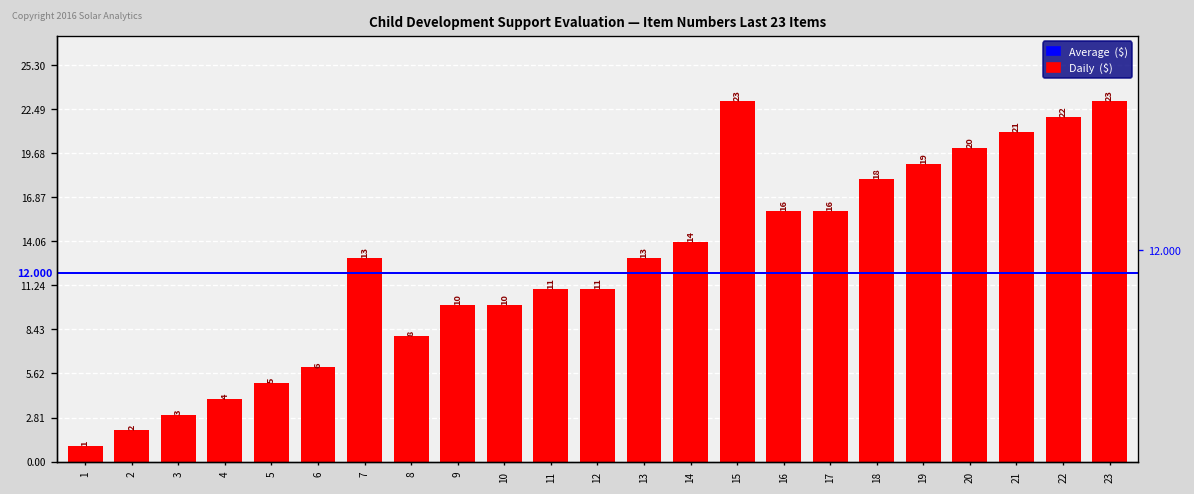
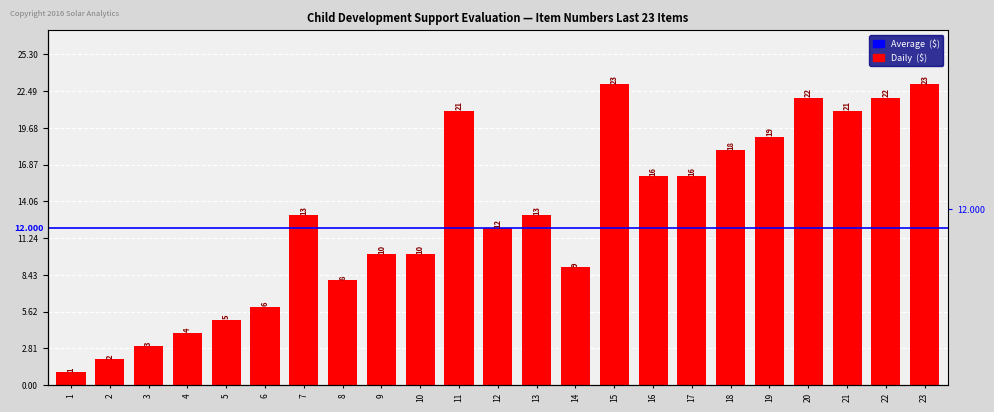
  {
    "1": 1,
    "2": 2,
    "3": 3,
    "4": 4,
    "5": 5,
    "6": 6,
    "7": 13,
    "8": 8,
    "9": 10,
    "10": 10,
-   "11": 11,
-   "12": 11,
+   "11": 21,
+   "12": 12,
    "13": 13,
-   "14": 14,
+   "14": 9,
    "15": 23,
    "16": 16,
    "17": 16,
    "18": 18,
    "19": 19,
-   "20": 20,
+   "20": 22,
    "21": 21,
    "22": 22,
    "23": 23
  }
